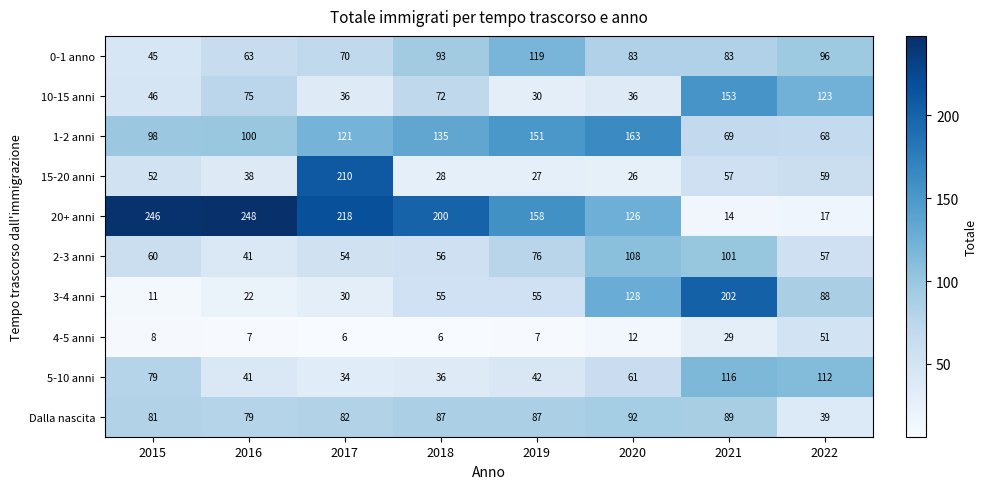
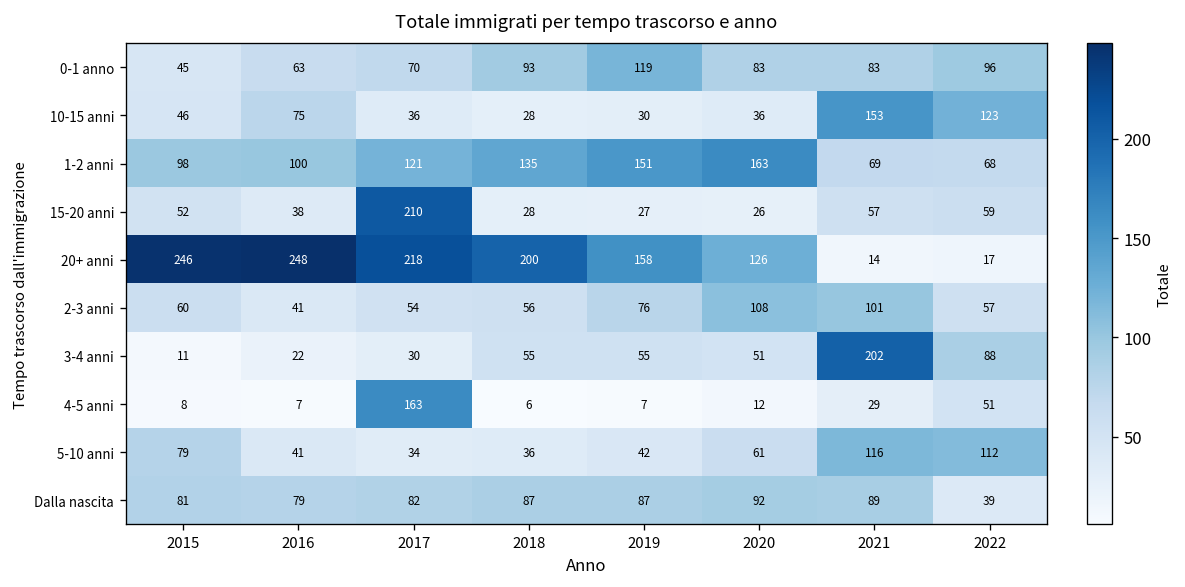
  {
    "0-1 anno": {
      "2015": 45,
      "2016": 63,
      "2017": 70,
      "2018": 93,
      "2019": 119,
      "2020": 83,
      "2021": 83,
      "2022": 96
    },
    "10-15 anni": {
      "2015": 46,
      "2016": 75,
      "2017": 36,
-     "2018": 72,
+     "2018": 28,
      "2019": 30,
      "2020": 36,
      "2021": 153,
      "2022": 123
    },
    "1-2 anni": {
      "2015": 98,
      "2016": 100,
      "2017": 121,
      "2018": 135,
      "2019": 151,
      "2020": 163,
      "2021": 69,
      "2022": 68
    },
    "15-20 anni": {
      "2015": 52,
      "2016": 38,
      "2017": 210,
      "2018": 28,
      "2019": 27,
      "2020": 26,
      "2021": 57,
      "2022": 59
    },
    "20+ anni": {
      "2015": 246,
      "2016": 248,
      "2017": 218,
      "2018": 200,
      "2019": 158,
      "2020": 126,
      "2021": 14,
      "2022": 17
    },
    "2-3 anni": {
      "2015": 60,
      "2016": 41,
      "2017": 54,
      "2018": 56,
      "2019": 76,
      "2020": 108,
      "2021": 101,
      "2022": 57
    },
    "3-4 anni": {
      "2015": 11,
      "2016": 22,
      "2017": 30,
      "2018": 55,
      "2019": 55,
-     "2020": 128,
+     "2020": 51,
      "2021": 202,
      "2022": 88
    },
    "4-5 anni": {
      "2015": 8,
      "2016": 7,
-     "2017": 6,
+     "2017": 163,
      "2018": 6,
      "2019": 7,
      "2020": 12,
      "2021": 29,
      "2022": 51
    },
    "5-10 anni": {
      "2015": 79,
      "2016": 41,
      "2017": 34,
      "2018": 36,
      "2019": 42,
      "2020": 61,
      "2021": 116,
      "2022": 112
    },
    "Dalla nascita": {
      "2015": 81,
      "2016": 79,
      "2017": 82,
      "2018": 87,
      "2019": 87,
      "2020": 92,
      "2021": 89,
      "2022": 39
    }
  }
